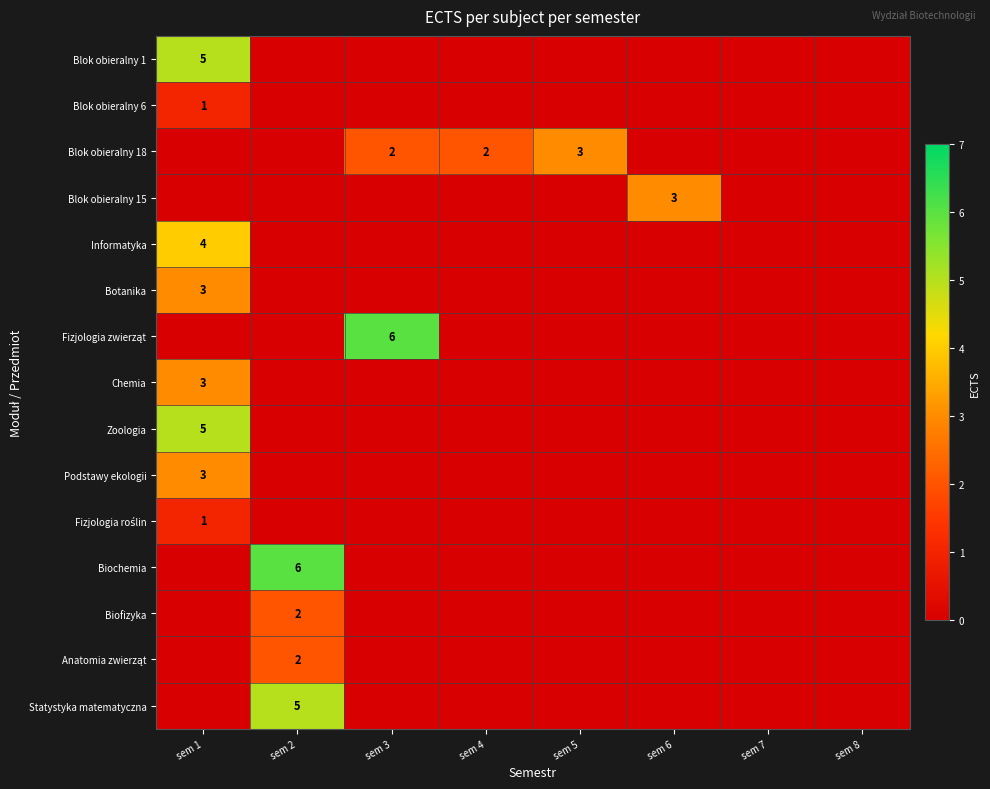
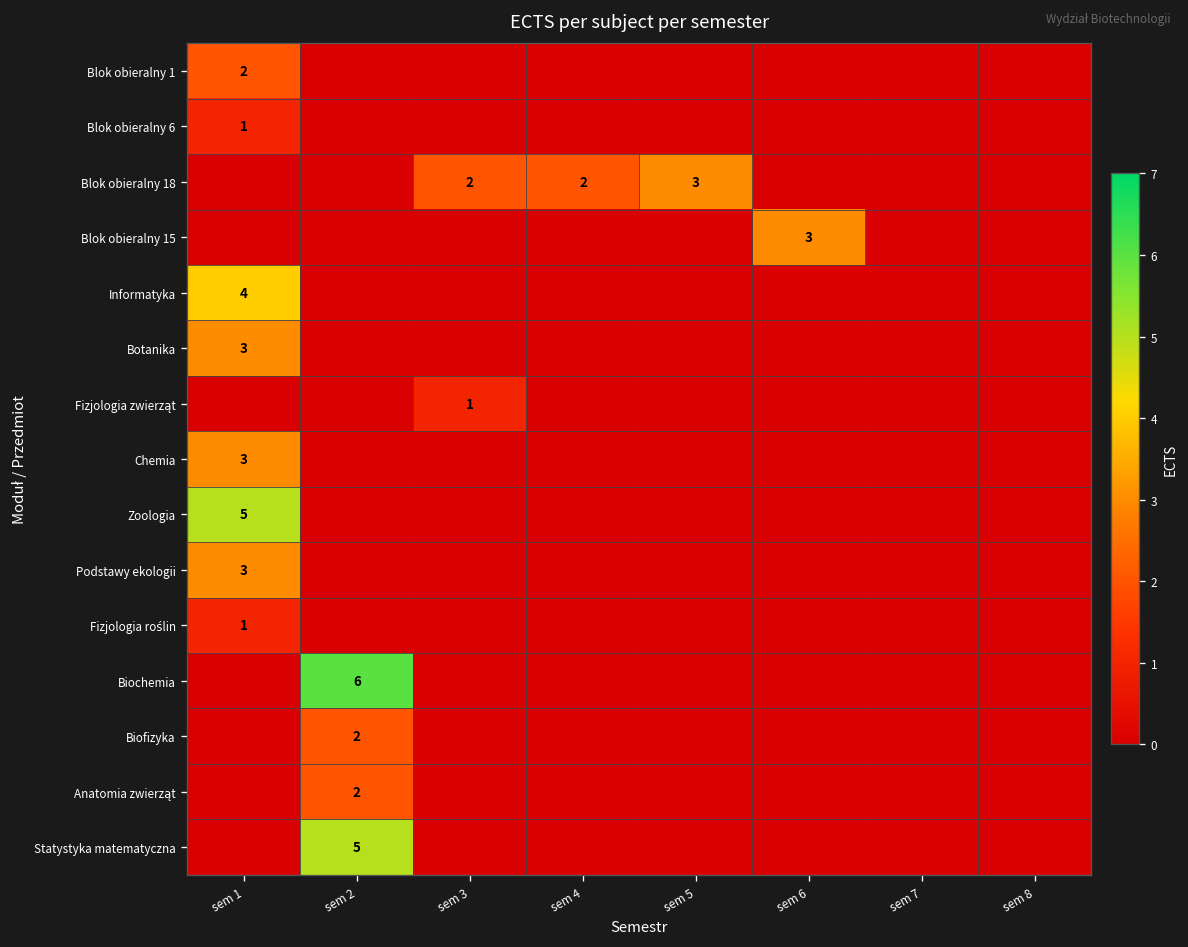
  {
    "Blok obieralny 1": {
-     "sem 1": 5
+     "sem 1": 2
    },
    "Blok obieralny 6": {
      "sem 1": 1
    },
    "Blok obieralny 18": {
      "sem 3": 2,
      "sem 4": 2,
      "sem 5": 3
    },
    "Blok obieralny 15": {
      "sem 6": 3
    },
    "Informatyka": {
      "sem 1": 4
    },
    "Botanika": {
      "sem 1": 3
    },
    "Fizjologia zwierząt": {
-     "sem 3": 6
+     "sem 3": 1
    },
    "Chemia": {
      "sem 1": 3
    },
    "Zoologia": {
      "sem 1": 5
    },
    "Podstawy ekologii": {
      "sem 1": 3
    },
    "Fizjologia roślin": {
      "sem 1": 1
    },
    "Biochemia": {
      "sem 2": 6
    },
    "Biofizyka": {
      "sem 2": 2
    },
    "Anatomia zwierząt": {
      "sem 2": 2
    },
    "Statystyka matematyczna": {
      "sem 2": 5
    }
  }
